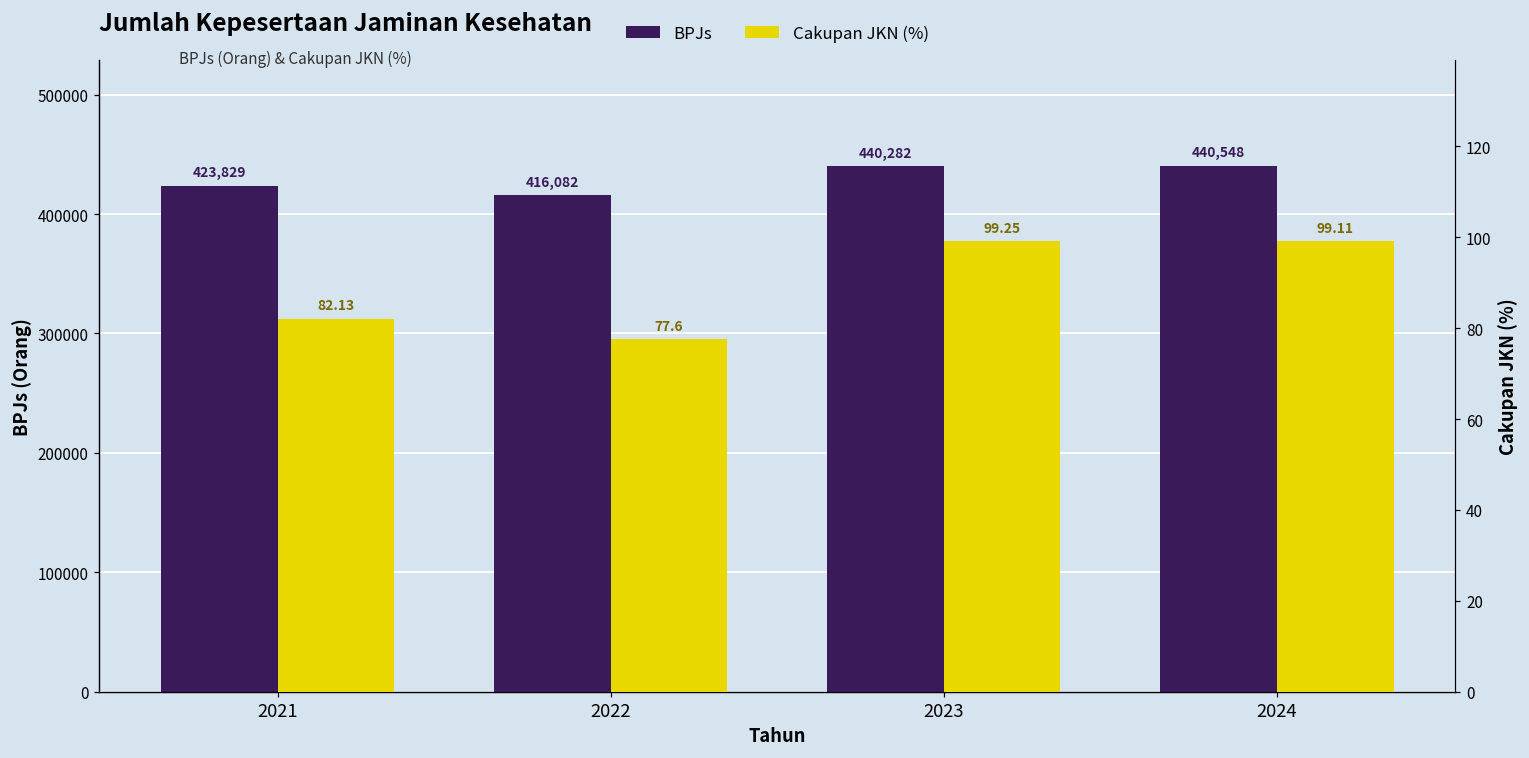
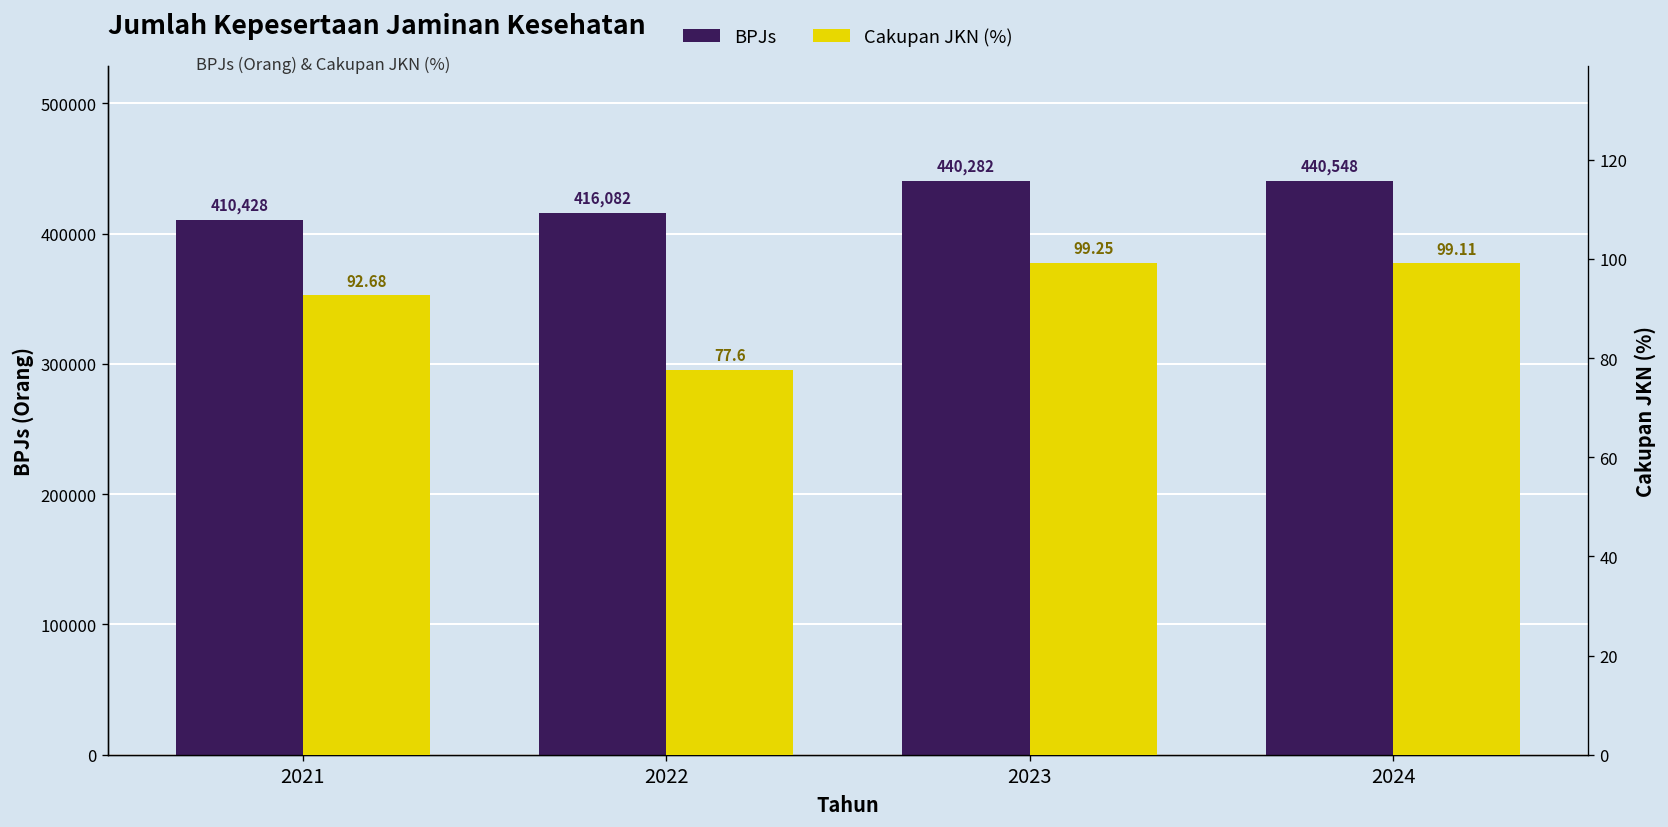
  {
    "BPJs": {
-     "2021": "423,829",
+     "2021": "410,428",
      "2022": "416,082",
      "2023": "440,282",
      "2024": "440,548"
    },
    "Cakupan JKN (%)": {
-     "2021": "82.13",
+     "2021": "92.68",
      "2022": "77.6",
      "2023": "99.25",
      "2024": "99.11"
    }
  }
